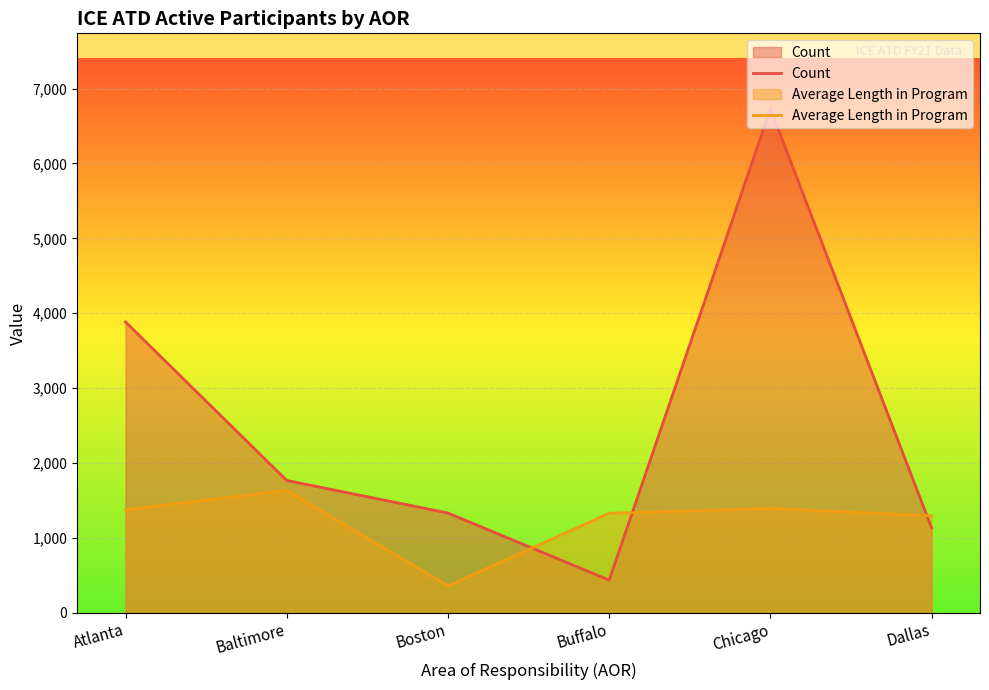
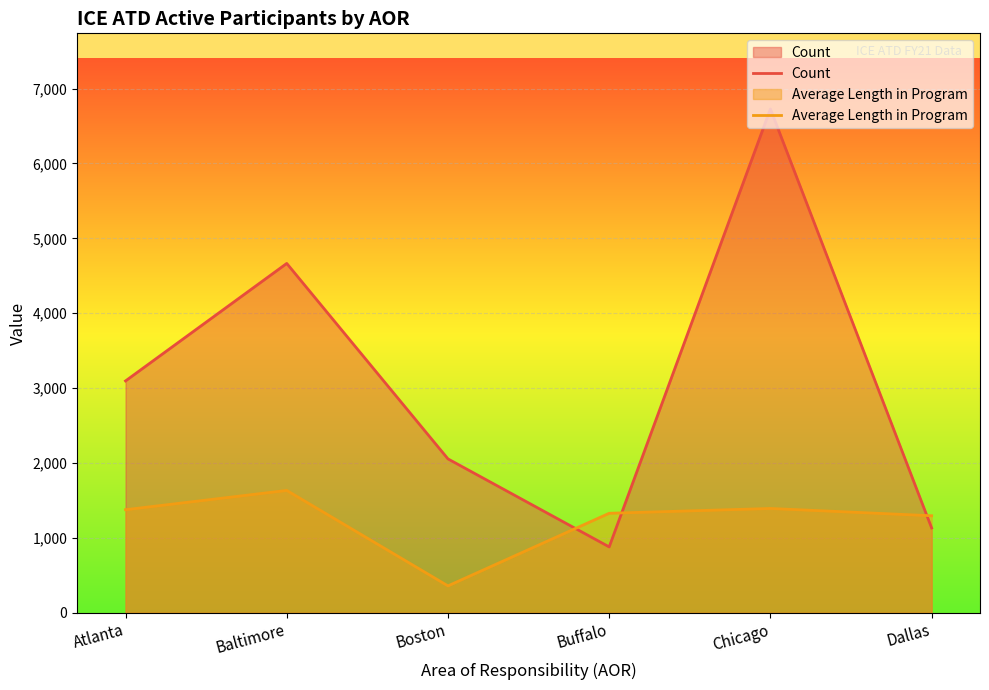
  {
    "Count": {
-     "Atlanta": "3,900",
-     "Baltimore": "1,800",
-     "Boston": "1,300",
-     "Buffalo": "400",
+     "Atlanta": "3,100",
+     "Baltimore": "4,700",
+     "Boston": "2,100",
+     "Buffalo": "900",
      "Dallas": "1,100"
    },
    "Average Length in Program": {
      "Atlanta": "1,400",
      "Baltimore": "1,600",
      "Boston": "400",
      "Buffalo": "1,300",
      "Chicago": "1,400",
      "Dallas": "1,300"
    }
  }
